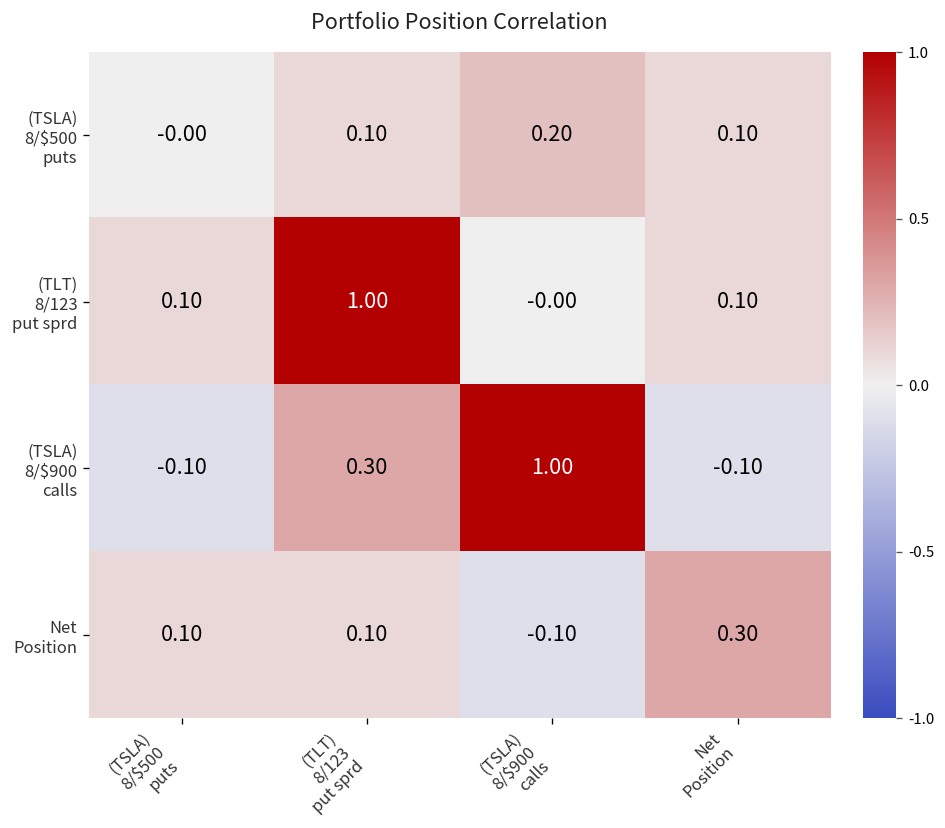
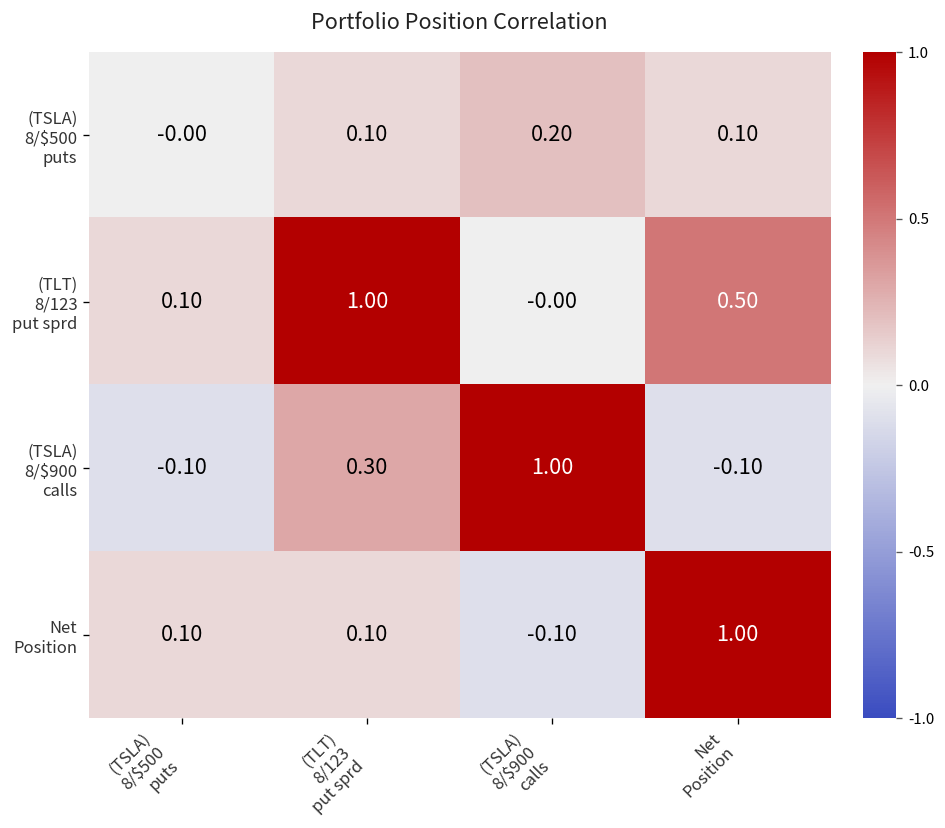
  {
    "(TSLA) 8/$500 puts": {
      "(TSLA) 8/$500 puts": -0.00,
      "(TLT) 8/123 put sprd": 0.10,
      "(TSLA) 8/$900 calls": 0.20,
      "Net Position": 0.10
    },
    "(TLT) 8/123 put sprd": {
      "(TSLA) 8/$500 puts": 0.10,
      "(TLT) 8/123 put sprd": 1.00,
      "(TSLA) 8/$900 calls": -0.00,
-     "Net Position": 0.10
+     "Net Position": 0.50
    },
    "(TSLA) 8/$900 calls": {
      "(TSLA) 8/$500 puts": -0.10,
      "(TLT) 8/123 put sprd": 0.30,
      "(TSLA) 8/$900 calls": 1.00,
      "Net Position": -0.10
    },
    "Net Position": {
      "(TSLA) 8/$500 puts": 0.10,
      "(TLT) 8/123 put sprd": 0.10,
      "(TSLA) 8/$900 calls": -0.10,
-     "Net Position": 0.30
+     "Net Position": 1.00
    }
  }
